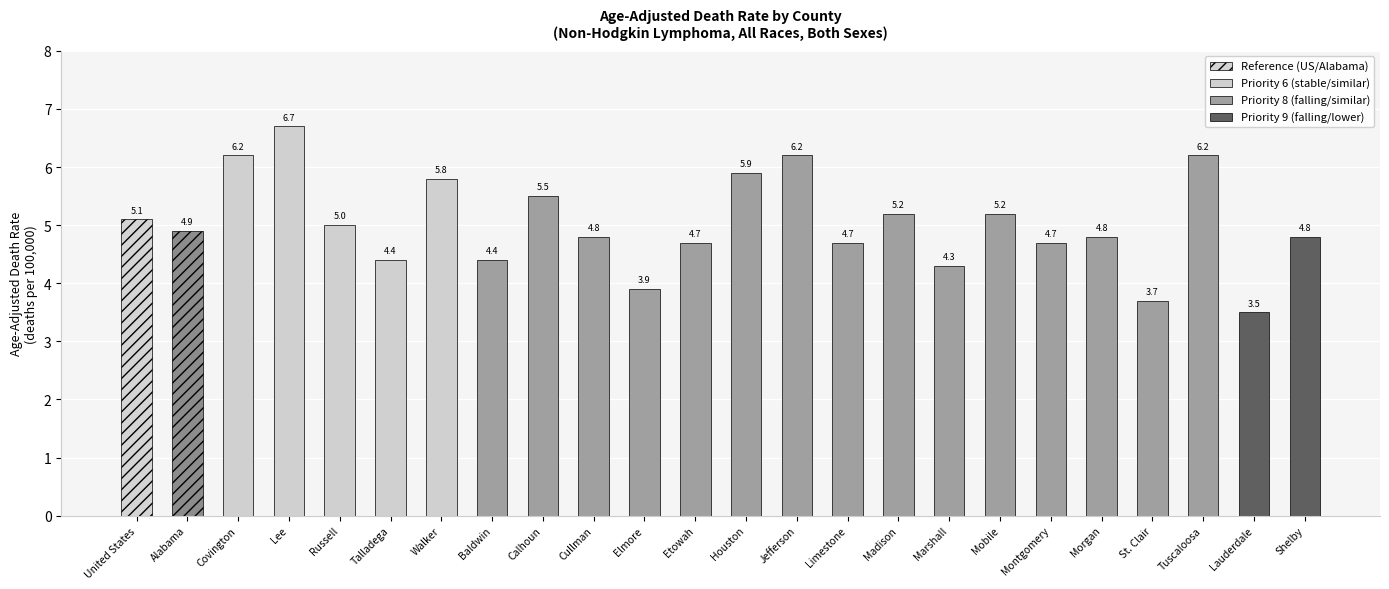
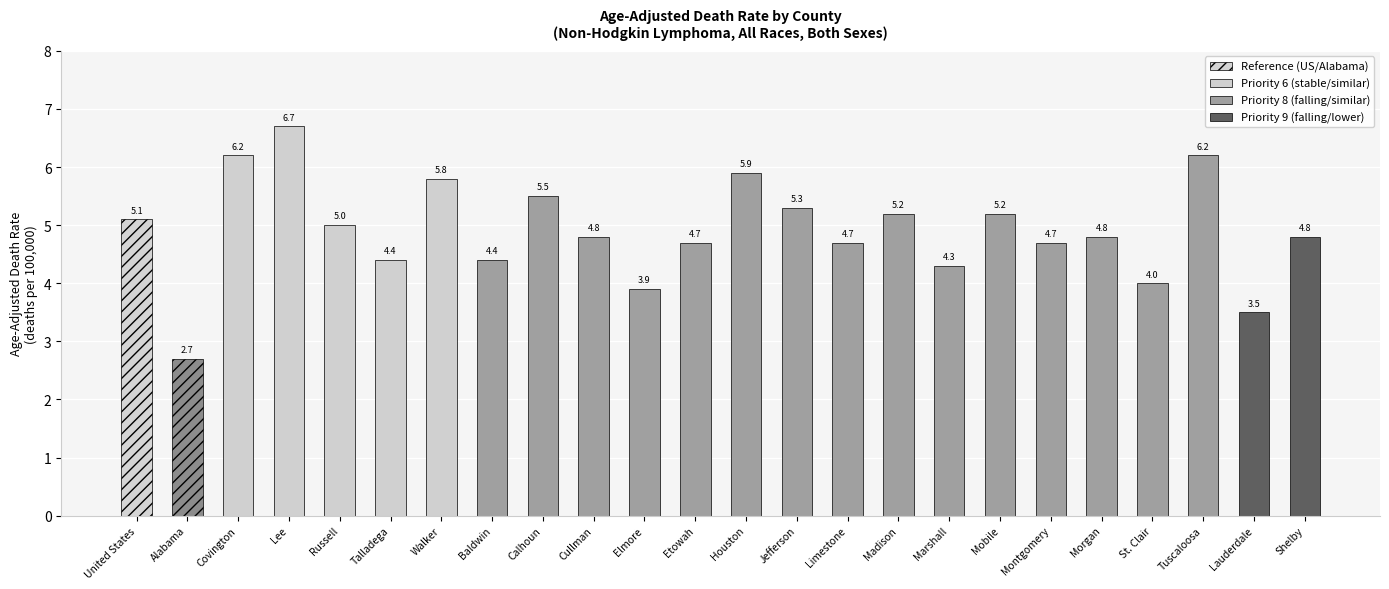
  {
    "United States": 5.1,
-   "Alabama": 4.9,
+   "Alabama": 2.7,
    "Covington": 6.2,
    "Lee": 6.7,
    "Russell": 5.0,
    "Talladega": 4.4,
    "Walker": 5.8,
    "Baldwin": 4.4,
    "Calhoun": 5.5,
    "Cullman": 4.8,
    "Elmore": 3.9,
    "Etowah": 4.7,
    "Houston": 5.9,
-   "Jefferson": 6.2,
+   "Jefferson": 5.3,
    "Limestone": 4.7,
    "Madison": 5.2,
    "Marshall": 4.3,
    "Mobile": 5.2,
    "Montgomery": 4.7,
    "Morgan": 4.8,
-   "St. Clair": 3.7,
+   "St. Clair": 4.0,
    "Tuscaloosa": 6.2,
    "Lauderdale": 3.5,
    "Shelby": 4.8
  }
